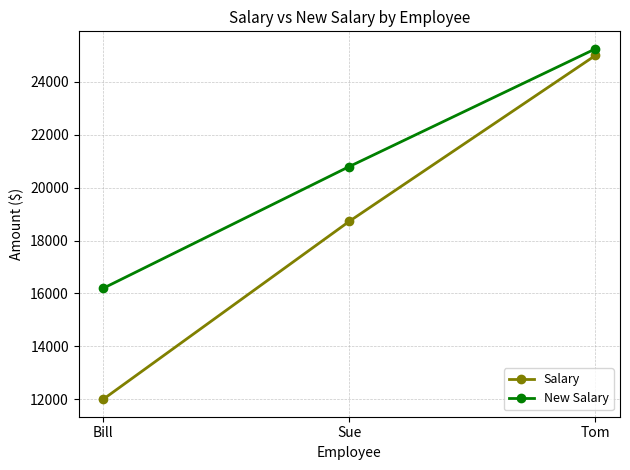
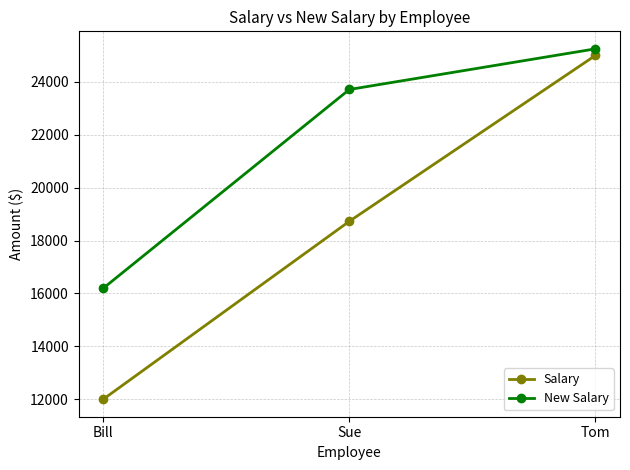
  {
    "Salary": {
      "Bill": 12000,
      "Sue": 18700,
      "Tom": 25000
    },
    "New Salary": {
      "Bill": 16200,
-     "Sue": 20800,
+     "Sue": 23700,
      "Tom": 25300
    }
  }
